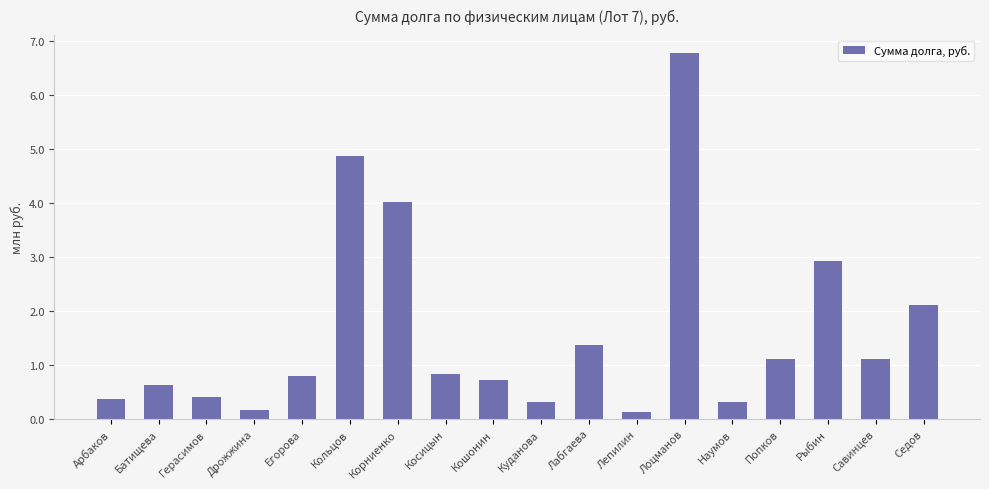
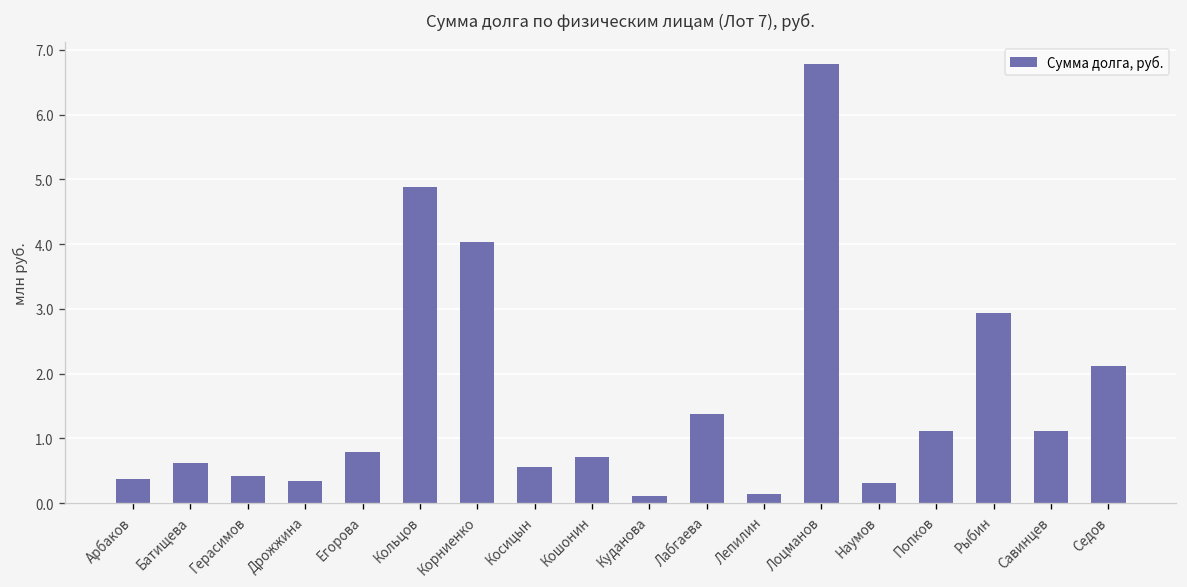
  {
    "Арбаков": 0.4,
    "Батищева": 0.6,
    "Герасимов": 0.4,
-   "Дрожжина": 0.2,
+   "Дрожжина": 0.3,
    "Егорова": 0.8,
    "Кольцов": 4.9,
    "Корниенко": 4.0,
-   "Косицын": 0.8,
+   "Косицын": 0.6,
    "Кошонин": 0.7,
-   "Куданова": 0.3,
+   "Куданова": 0.1,
    "Лабгаева": 1.4,
    "Лепилин": 0.1,
    "Лоцманов": 6.8,
    "Наумов": 0.3,
    "Попков": 1.1,
    "Рыбин": 2.9,
    "Савинцев": 1.1,
    "Седов": 2.1
  }
